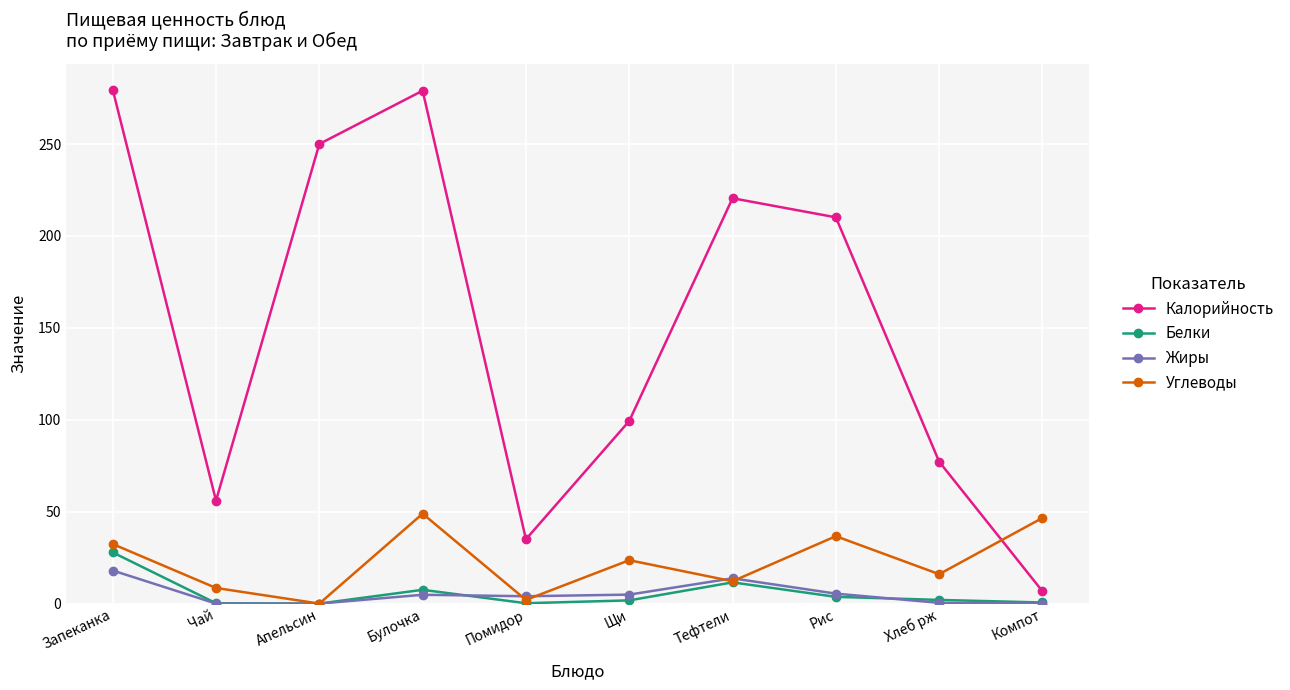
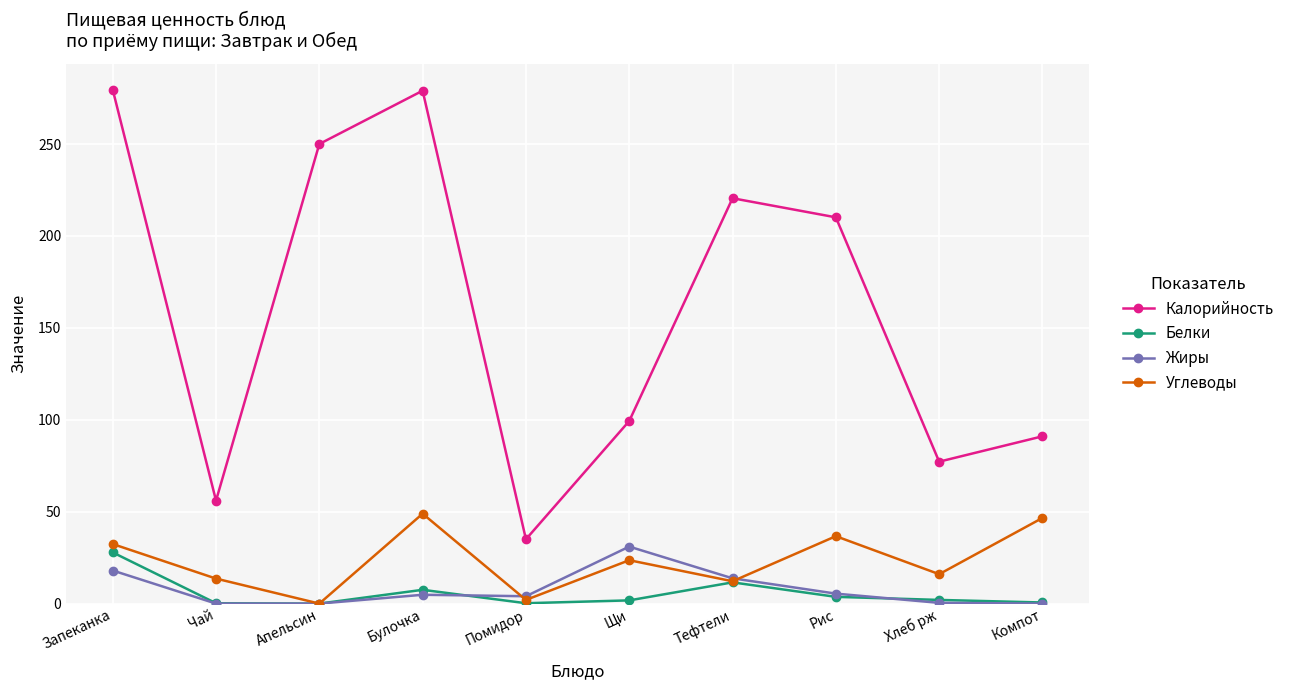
  {
    "Калорийность": {
      "Запеканка": 280,
      "Чай": 56,
      "Апельсин": 250,
      "Булочка": 279,
      "Помидор": 35,
      "Щи": 99,
      "Тефтели": 221,
      "Рис": 210,
      "Хлеб рж": 77,
-     "Компот": 7
+     "Компот": 91
    },
    "Белки": {
      "Запеканка": 28,
      "Булочка": 8,
      "Помидор": 0,
      "Щи": 2,
      "Рис": 4,
      "Хлеб рж": 2
    },
    "Жиры": {
      "Запеканка": 18,
      "Булочка": 5,
      "Помидор": 4,
-     "Щи": 5,
+     "Щи": 31,
      "Тефтели": 14,
      "Рис": 5,
      "Хлеб рж": 0
    },
    "Углеводы": {
      "Запеканка": 32,
-     "Чай": 9,
+     "Чай": 14,
      "Булочка": 49,
      "Помидор": 2,
      "Щи": 24,
      "Рис": 37,
      "Хлеб рж": 16,
      "Компот": 47
    }
  }
